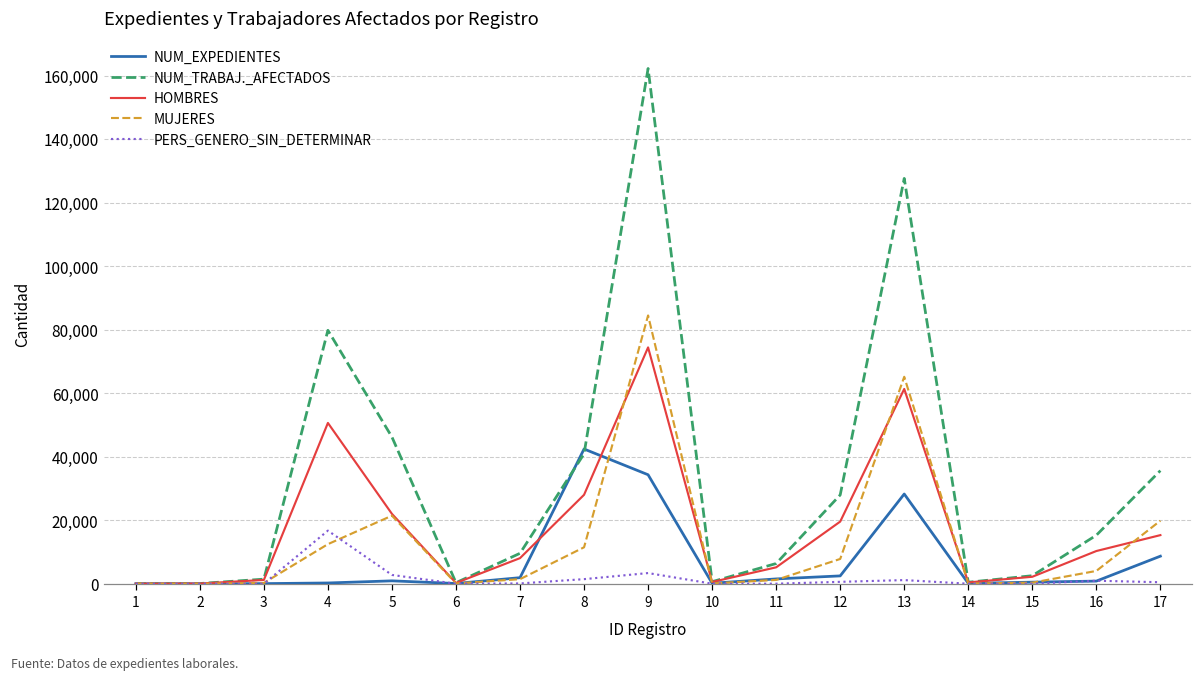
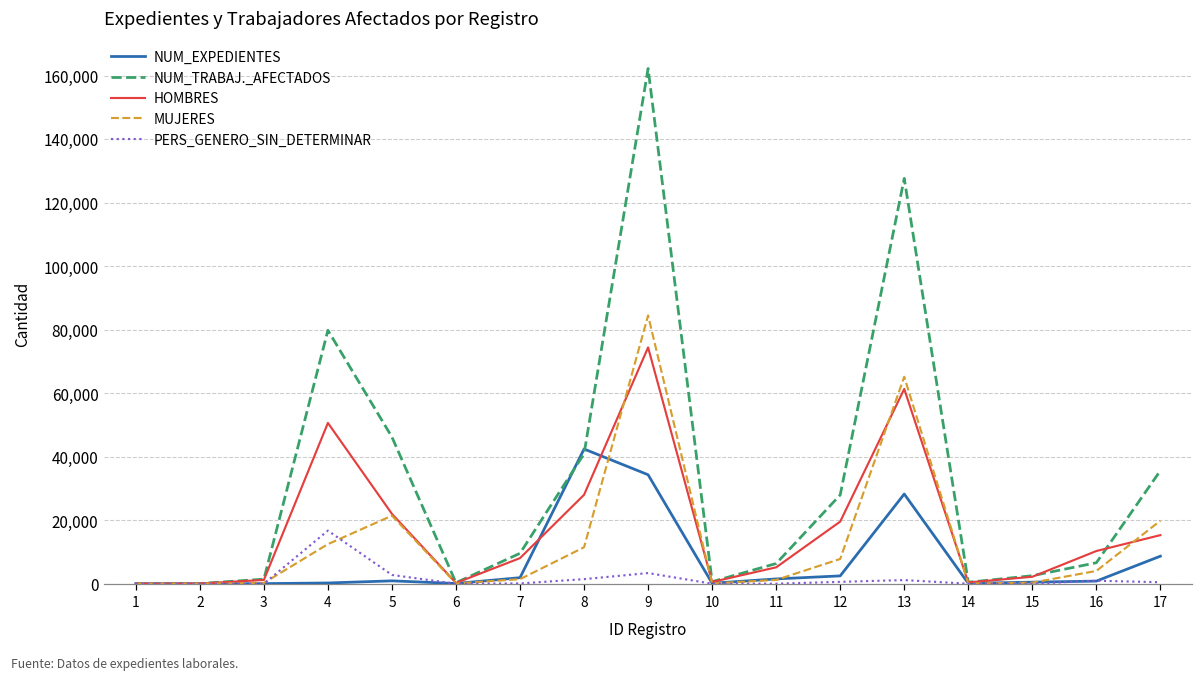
  {
    "NUM_EXPEDIENTES": {
      "4": "0",
      "5": "1,000",
      "8": "42,000",
      "9": "34,000",
      "12": "2,000",
      "13": "28,000",
      "17": "9,000"
    },
    "NUM_TRABAJ._AFECTADOS": {
      "4": "80,000",
      "5": "46,000",
      "7": "10,000",
      "8": "41,000",
      "9": "162,000",
      "11": "6,000",
      "12": "28,000",
      "13": "128,000",
-     "16": "15,000",
+     "16": "7,000",
      "17": "36,000"
    },
    "HOMBRES": {
      "4": "51,000",
      "7": "8,000",
      "8": "28,000",
      "9": "74,000",
      "11": "5,000",
      "12": "20,000",
      "13": "61,000",
      "16": "10,000",
      "17": "15,000"
    },
    "MUJERES": {
      "4": "12,000",
      "8": "11,000",
      "9": "84,000",
      "12": "8,000",
      "13": "65,000",
      "16": "4,000",
      "17": "20,000"
    },
    "PERS_GENERO_SIN_DETERMINAR": {
      "4": "17,000",
      "5": "3,000",
      "7": "0",
      "8": "1,000",
      "9": "3,000",
      "11": "0",
      "12": "1,000",
      "13": "1,000",
      "17": "0"
    }
  }
